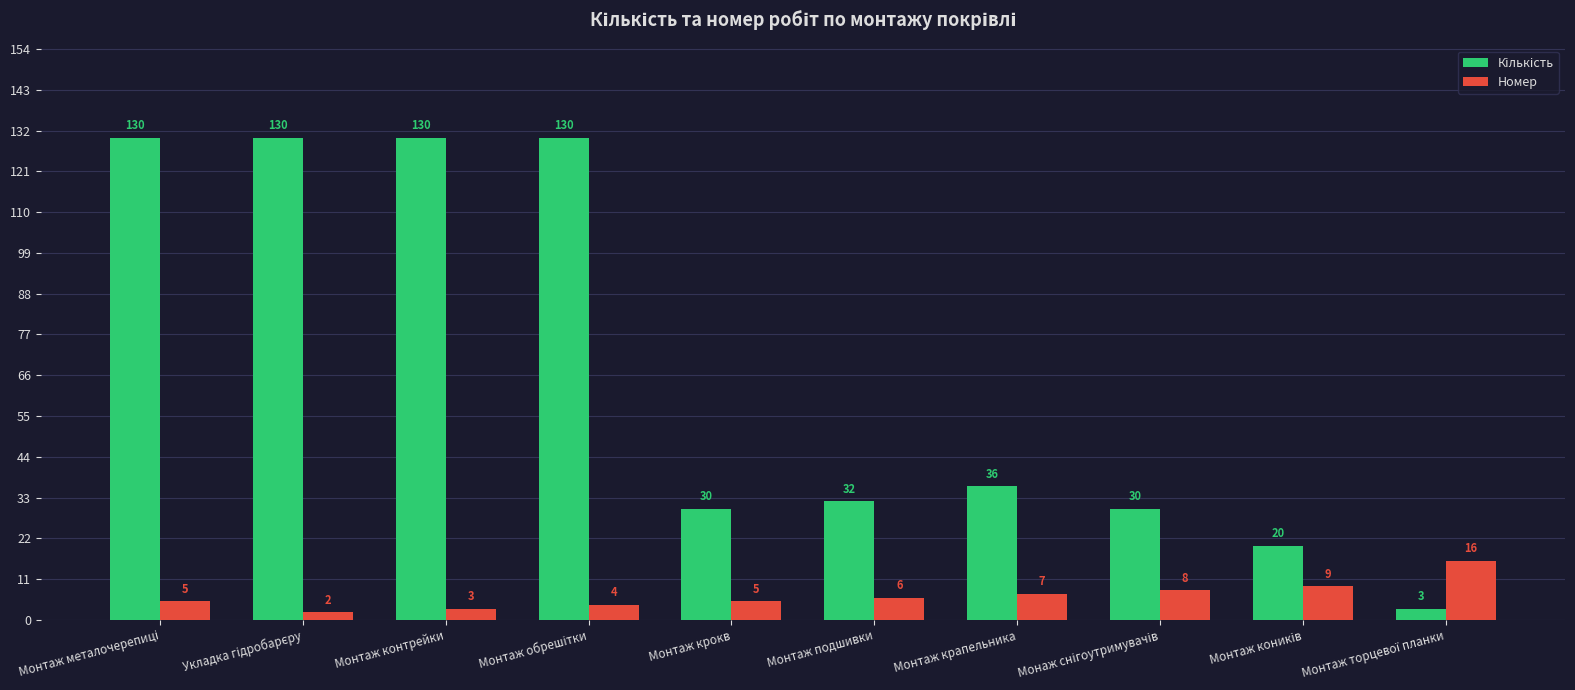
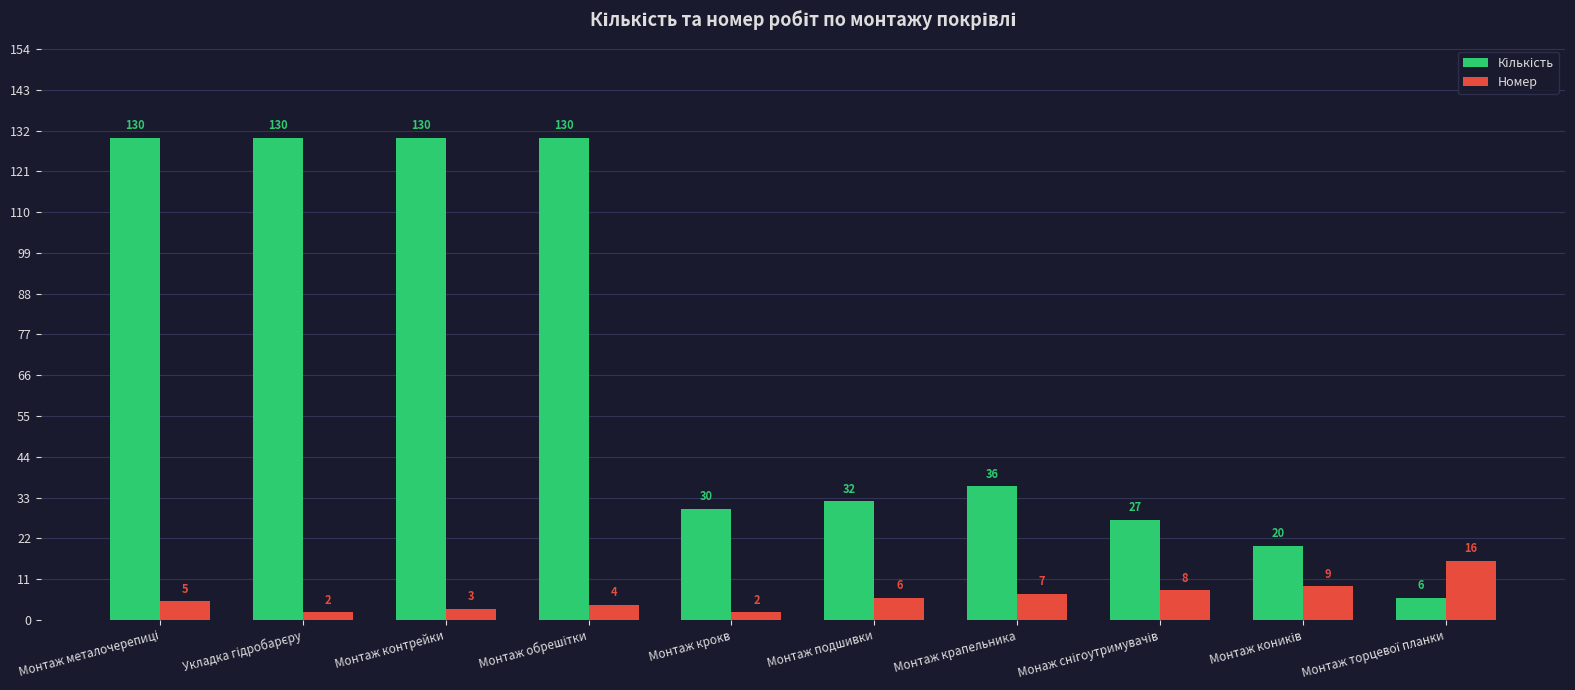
  {
    "Кількість": {
      "Монтаж металочерепиці": 130,
      "Укладка гідробарєру": 130,
      "Монтаж контрейки": 130,
      "Монтаж обрешітки": 130,
      "Монтаж крокв": 30,
      "Монтаж подшивки": 32,
      "Монтаж крапельника": 36,
-     "Монаж снігоутримувачів": 30,
+     "Монаж снігоутримувачів": 27,
      "Монтаж коників": 20,
-     "Монтаж торцевої планки": 3
+     "Монтаж торцевої планки": 6
    },
    "Номер": {
      "Монтаж металочерепиці": 5,
      "Укладка гідробарєру": 2,
      "Монтаж контрейки": 3,
      "Монтаж обрешітки": 4,
-     "Монтаж крокв": 5,
+     "Монтаж крокв": 2,
      "Монтаж подшивки": 6,
      "Монтаж крапельника": 7,
      "Монаж снігоутримувачів": 8,
      "Монтаж коників": 9,
      "Монтаж торцевої планки": 16
    }
  }
